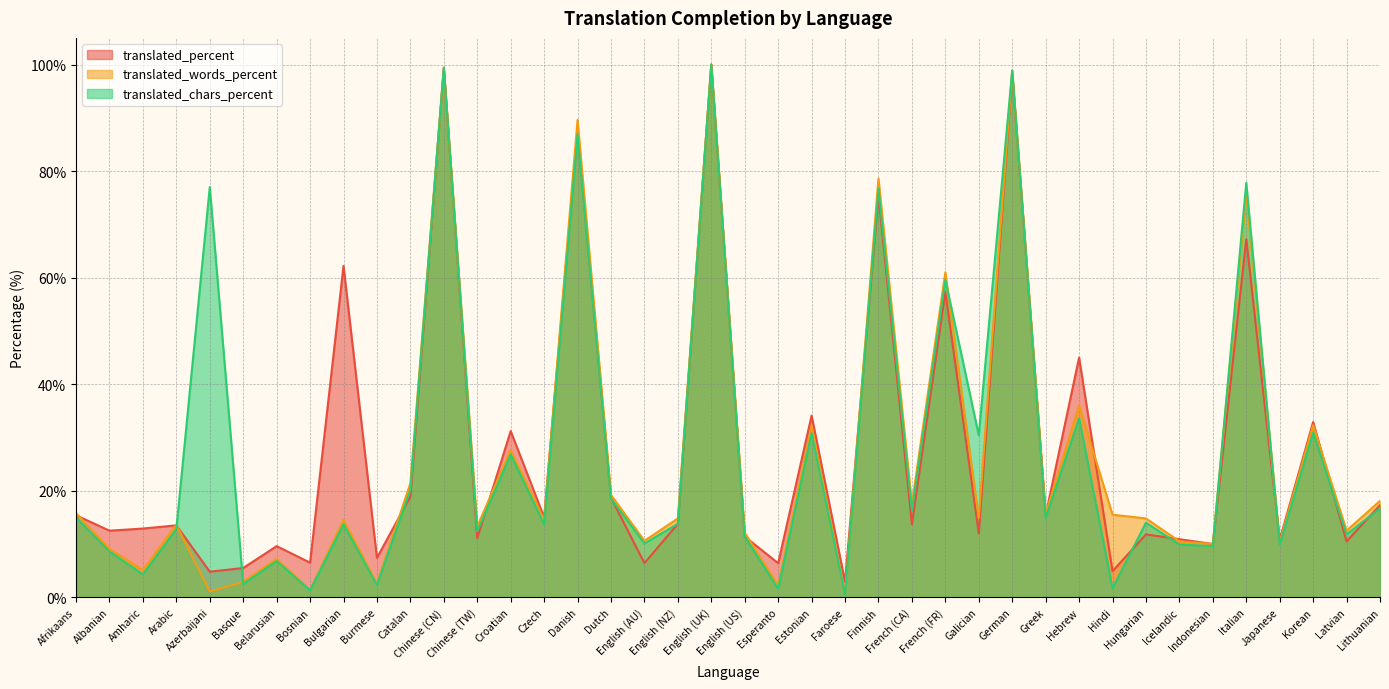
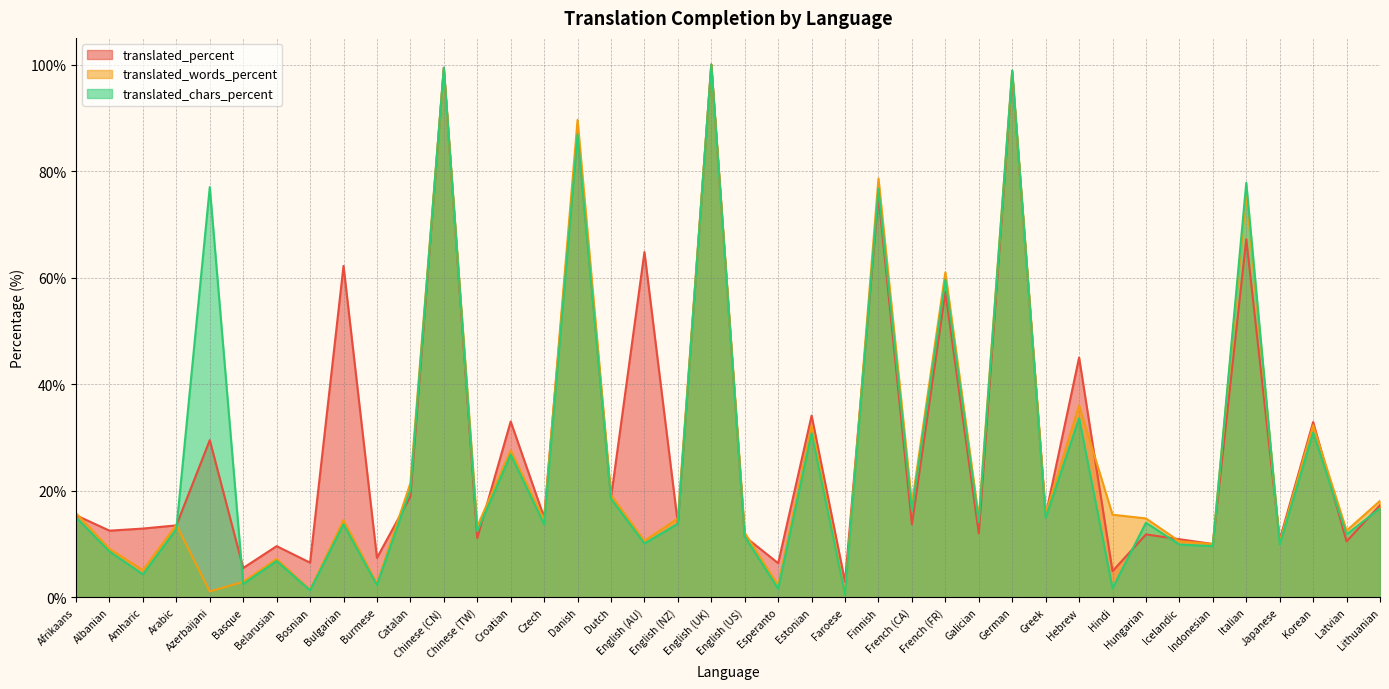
  {
    "translated_percent": {
      "Albanian": "13%",
      "Amharic": "13%",
-     "Azerbaijani": "5%",
+     "Azerbaijani": "30%",
      "Basque": "6%",
      "Belarusian": "10%",
      "Bosnian": "7%",
      "Bulgarian": "62%",
      "Burmese": "7%",
      "Catalan": "19%",
      "Chinese (TW)": "11%",
-     "Croatian": "31%",
+     "Croatian": "33%",
      "Czech": "15%",
      "Danish": "87%",
-     "English (AU)": "6%",
+     "English (AU)": "65%",
      "Esperanto": "6%",
      "Estonian": "34%",
      "Faroese": "3%",
      "Finnish": "75%",
      "French (CA)": "14%",
      "French (FR)": "57%",
      "Galician": "12%",
      "German": "98%",
      "Hebrew": "45%",
      "Hindi": "5%",
      "Hungarian": "12%",
      "Italian": "67%",
      "Japanese": "11%",
      "Korean": "33%",
      "Latvian": "11%",
      "Lithuanian": "17%"
    },
    "translated_words_percent": {
      "Albanian": "9%",
      "Amharic": "5%",
      "Azerbaijani": "1%",
      "Bulgarian": "15%",
      "Catalan": "21%",
      "Chinese (TW)": "13%",
      "Croatian": "28%",
      "Czech": "15%",
      "Danish": "90%",
      "Dutch": "19%",
      "English (AU)": "11%",
      "English (NZ)": "15%",
      "English (US)": "12%",
      "Esperanto": "2%",
      "Estonian": "32%",
      "Finnish": "79%",
      "French (CA)": "18%",
      "French (FR)": "61%",
      "Galician": "15%",
      "Hebrew": "36%",
      "Hindi": "16%",
      "Hungarian": "15%",
      "Italian": "76%",
      "Korean": "32%",
      "Latvian": "13%",
      "Lithuanian": "18%"
    },
    "translated_chars_percent": {
      "Albanian": "9%",
      "Amharic": "4%",
      "Arabic": "13%",
      "Azerbaijani": "77%",
      "Bulgarian": "14%",
      "Catalan": "20%",
      "Chinese (TW)": "12%",
      "Croatian": "27%",
      "Czech": "14%",
      "Danish": "87%",
      "English (AU)": "10%",
      "Esperanto": "2%",
      "Estonian": "31%",
      "Finnish": "77%",
      "French (CA)": "16%",
      "French (FR)": "60%",
-     "Galician": "30%",
+     "Galician": "14%",
      "Greek": "15%",
      "Hebrew": "34%",
      "Hindi": "2%",
      "Hungarian": "14%",
      "Icelandic": "10%",
      "Italian": "78%",
      "Korean": "31%",
      "Latvian": "12%",
      "Lithuanian": "17%"
    }
  }
